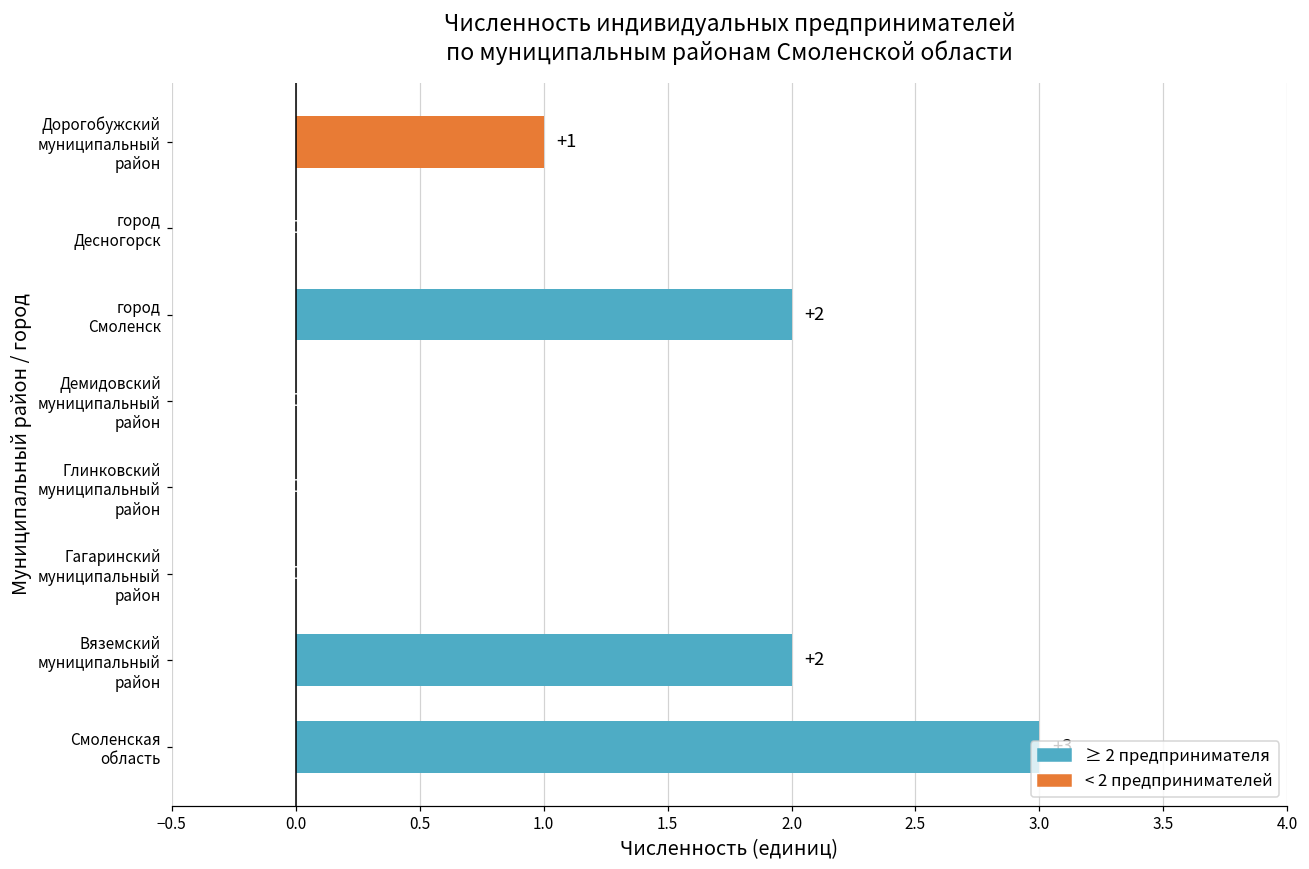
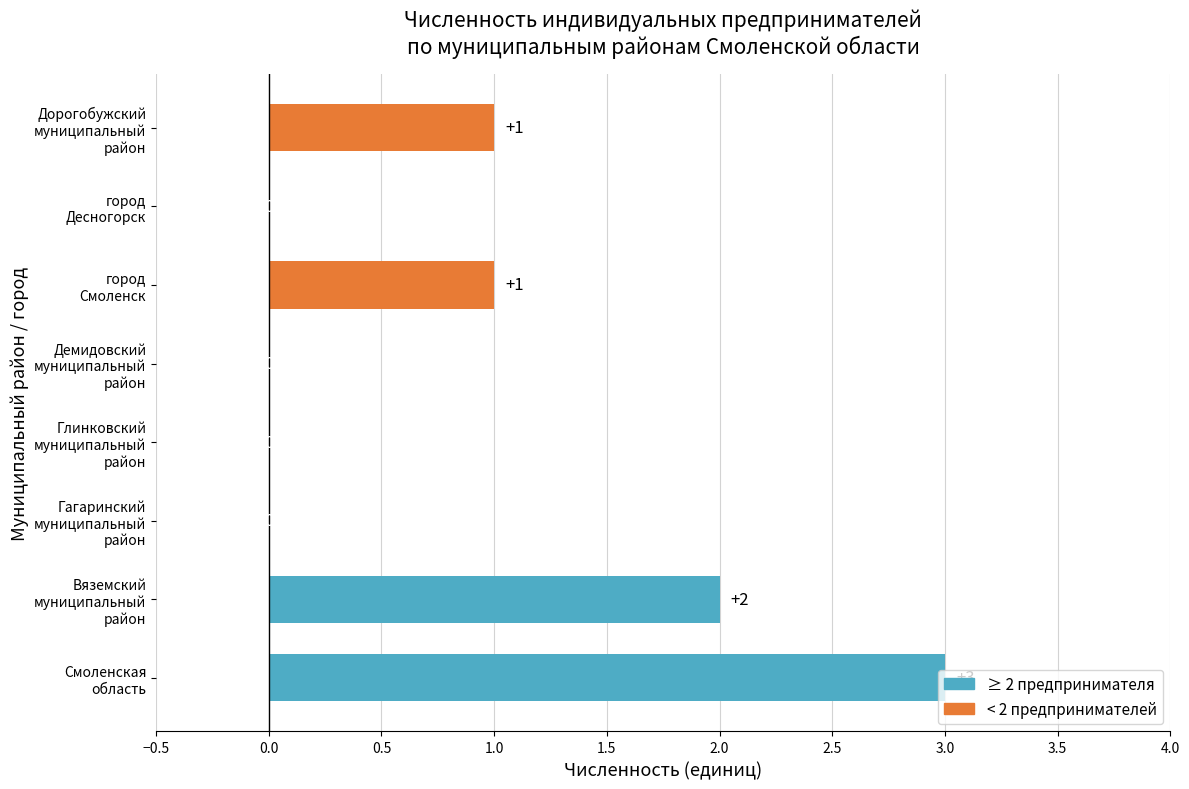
  {
    "Дорогобужский муниципальный район": "+1",
-   "город Смоленск": "+2",
+   "город Смоленск": "+1",
    "Вяземский муниципальный район": "+2"
  }
